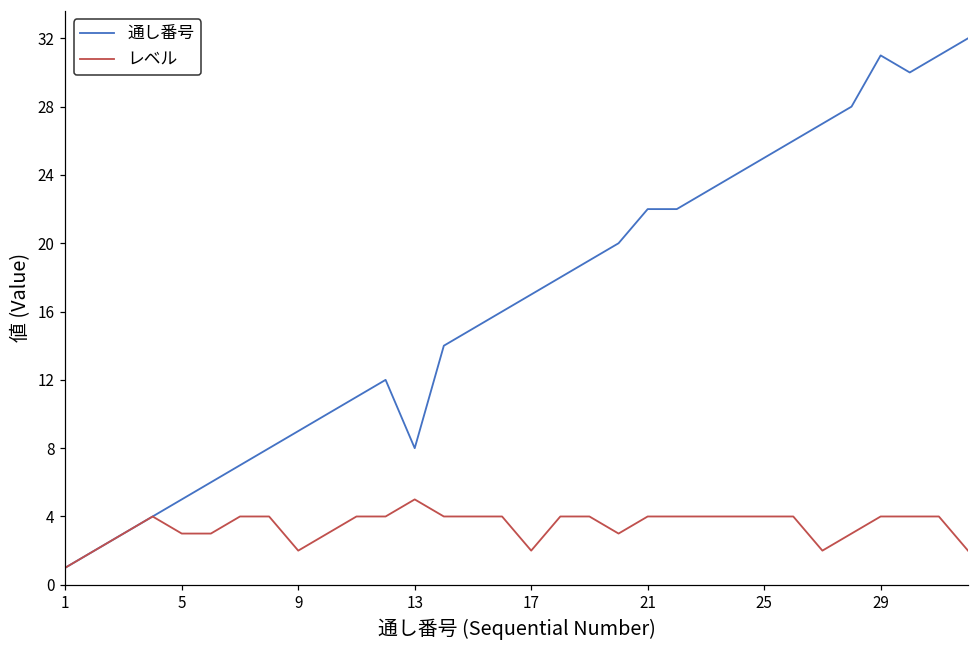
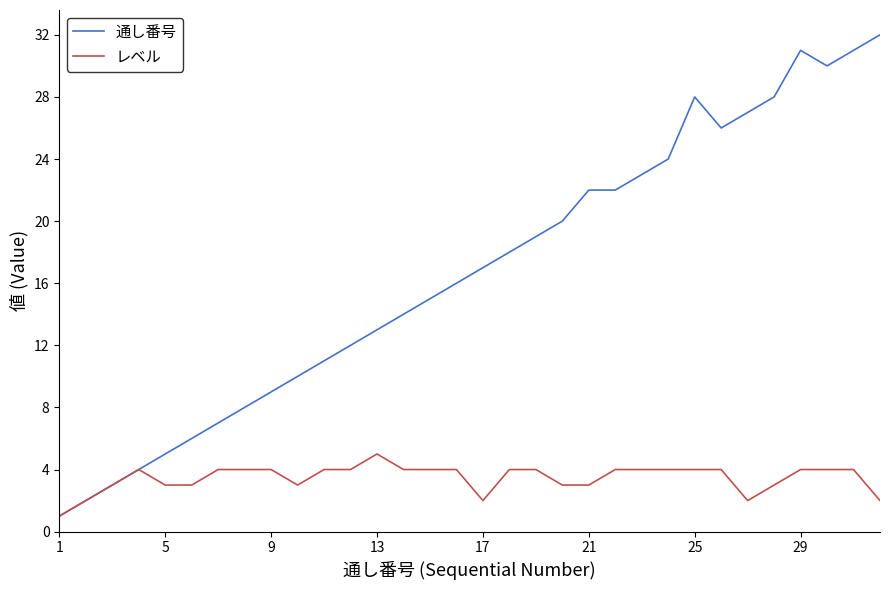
  {
    "通し番号": {
      "5": 5,
      "9": 9,
-     "13": 8,
+     "13": 13,
      "17": 17,
      "21": 22,
-     "25": 25,
+     "25": 28,
      "29": 31
    },
    "レベル": {
      "5": 3,
-     "9": 2,
+     "9": 4,
      "13": 5,
      "17": 2,
-     "21": 4,
+     "21": 3,
      "25": 4,
      "29": 4
    }
  }
